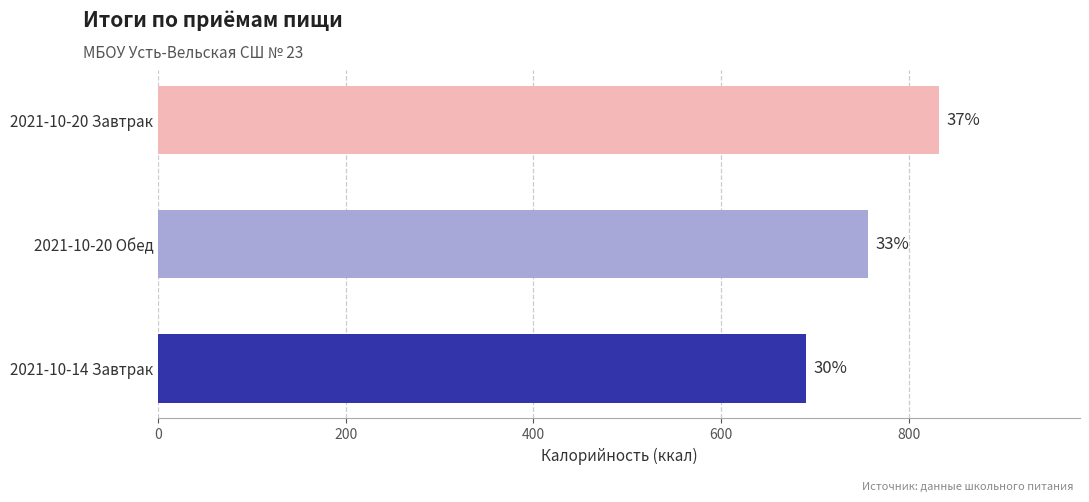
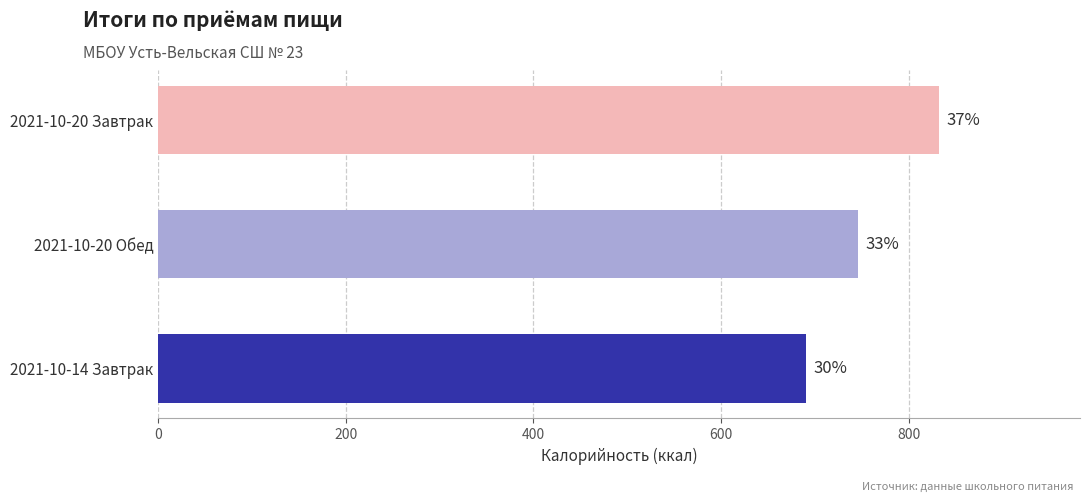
  {
-   "2021-10-20 Обед": 760
+   "2021-10-20 Обед": 750
  }
